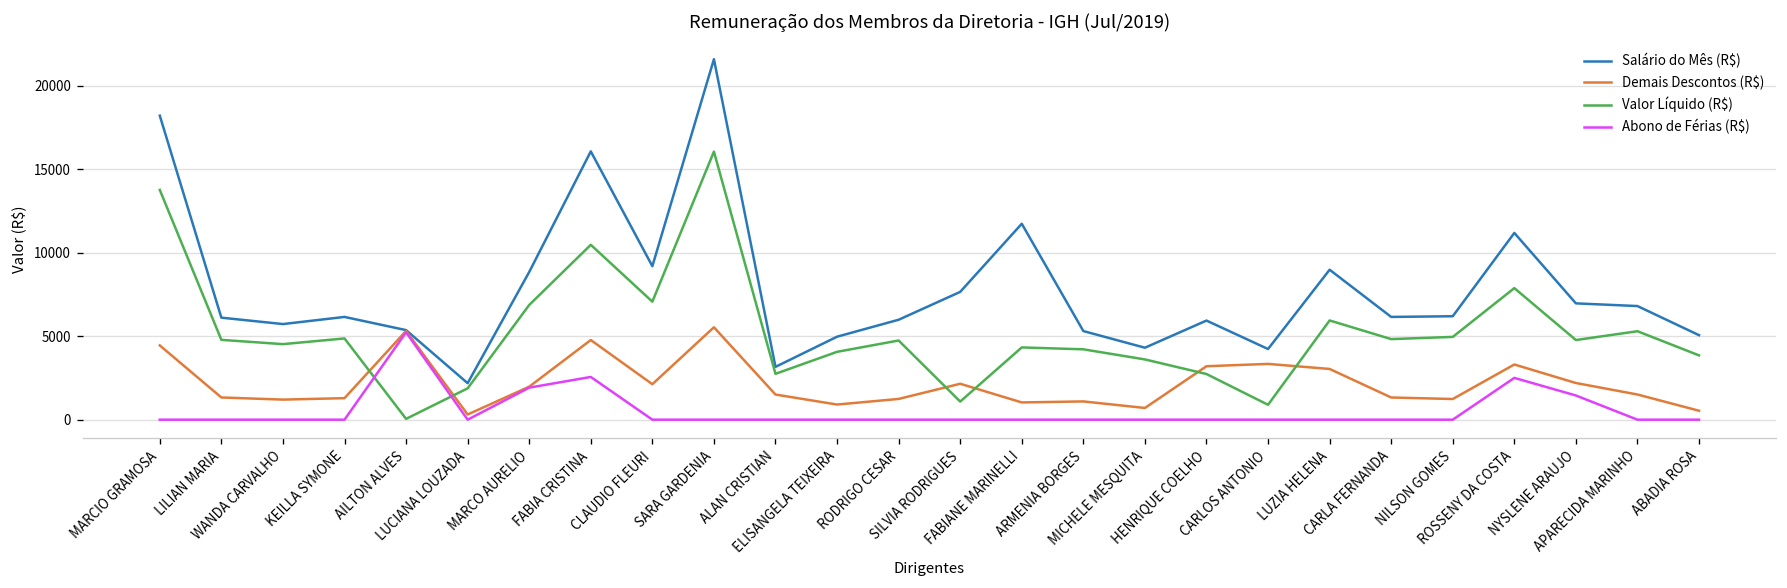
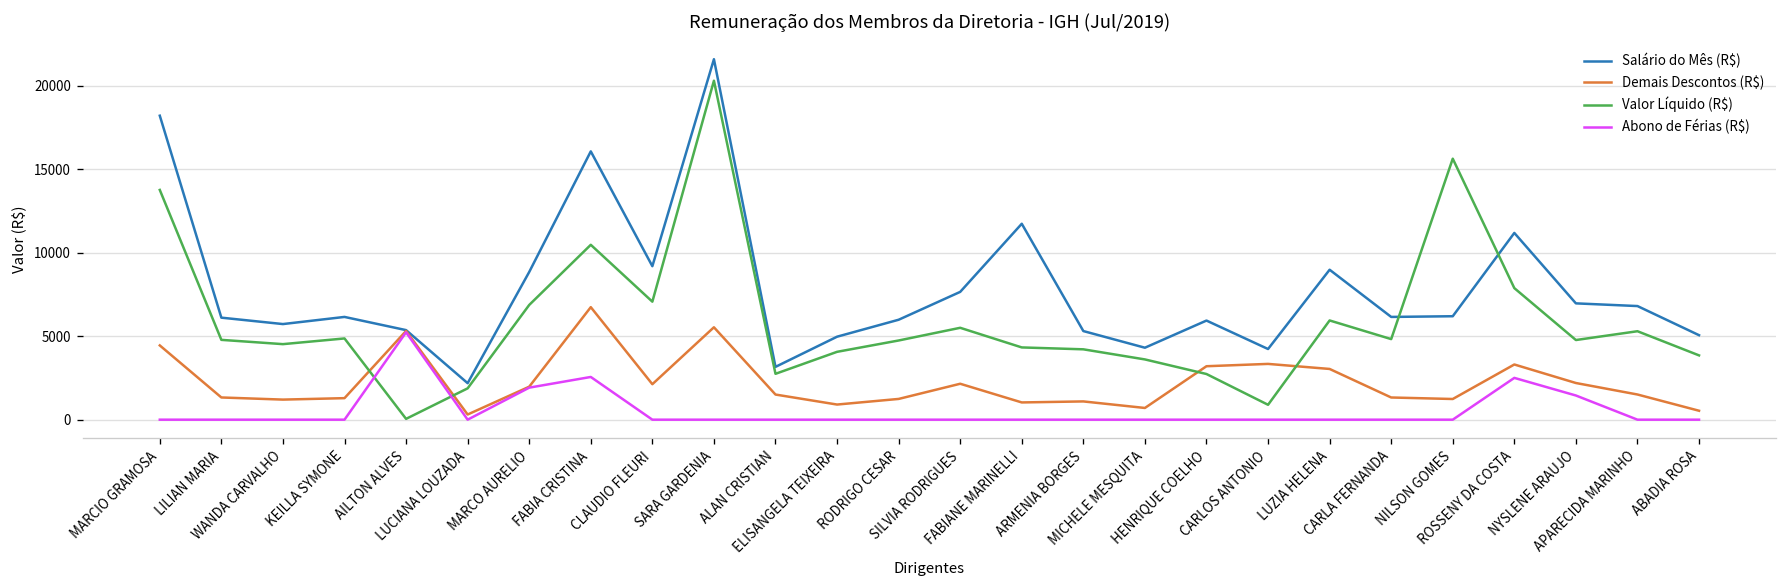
  {
    "Salário do Mês (R$)": {
      "MARCIO GRAMOSA": 18200,
      "LILIAN MARIA": 6100,
      "WANDA CARVALHO": 5700,
      "KEILLA SYMONE": 6200,
      "LUCIANA LOUZADA": 2200,
      "MARCO AURELIO": 8900,
      "FABIA CRISTINA": 16100,
      "CLAUDIO FLEURI": 9200,
      "SARA GARDENIA": 21600,
      "ALAN CRISTIAN": 3200,
      "ELISANGELA TEIXEIRA": 5000,
      "RODRIGO CESAR": 6000,
      "SILVIA RODRIGUES": 7700,
      "FABIANE MARINELLI": 11700,
      "ARMENIA BORGES": 5300,
      "MICHELE MESQUITA": 4300,
      "HENRIQUE COELHO": 5900,
      "CARLOS ANTONIO": 4200,
      "LUZIA HELENA": 9000,
      "CARLA FERNANDA": 6200,
      "NILSON GOMES": 6200,
      "ROSSENY DA COSTA": 11200,
      "NYSLENE ARAUJO": 7000,
      "APARECIDA MARINHO": 6800,
      "ABADIA ROSA": 5100
    },
    "Demais Descontos (R$)": {
      "MARCIO GRAMOSA": 4400,
      "LILIAN MARIA": 1300,
      "WANDA CARVALHO": 1200,
      "KEILLA SYMONE": 1300,
      "LUCIANA LOUZADA": 300,
-     "FABIA CRISTINA": 4800,
+     "FABIA CRISTINA": 6700,
      "CLAUDIO FLEURI": 2100,
      "SARA GARDENIA": 5500,
      "ALAN CRISTIAN": 1500,
      "ELISANGELA TEIXEIRA": 900,
      "RODRIGO CESAR": 1200,
      "SILVIA RODRIGUES": 2200,
      "FABIANE MARINELLI": 1000,
      "ARMENIA BORGES": 1100,
      "MICHELE MESQUITA": 700,
      "HENRIQUE COELHO": 3200,
      "CARLOS ANTONIO": 3300,
      "LUZIA HELENA": 3000,
      "CARLA FERNANDA": 1300,
      "NILSON GOMES": 1200,
      "ROSSENY DA COSTA": 3300,
      "NYSLENE ARAUJO": 2200,
      "APARECIDA MARINHO": 1500,
      "ABADIA ROSA": 500
    },
    "Valor Líquido (R$)": {
      "MARCIO GRAMOSA": 13800,
      "LILIAN MARIA": 4800,
      "WANDA CARVALHO": 4500,
      "KEILLA SYMONE": 4900,
      "AILTON ALVES": 0,
      "LUCIANA LOUZADA": 1900,
      "MARCO AURELIO": 6900,
      "FABIA CRISTINA": 10500,
      "CLAUDIO FLEURI": 7100,
-     "SARA GARDENIA": 16100,
+     "SARA GARDENIA": 20300,
      "ALAN CRISTIAN": 2700,
      "ELISANGELA TEIXEIRA": 4100,
      "RODRIGO CESAR": 4700,
-     "SILVIA RODRIGUES": 1100,
+     "SILVIA RODRIGUES": 5500,
      "FABIANE MARINELLI": 4300,
      "ARMENIA BORGES": 4200,
      "MICHELE MESQUITA": 3600,
      "HENRIQUE COELHO": 2700,
      "CARLOS ANTONIO": 900,
      "LUZIA HELENA": 5900,
      "CARLA FERNANDA": 4800,
-     "NILSON GOMES": 5000,
+     "NILSON GOMES": 15600,
      "ROSSENY DA COSTA": 7900,
      "NYSLENE ARAUJO": 4800,
      "APARECIDA MARINHO": 5300,
      "ABADIA ROSA": 3900
    },
    "Abono de Férias (R$)": {
      "MARCIO GRAMOSA": 0,
      "LILIAN MARIA": 0,
      "WANDA CARVALHO": 0,
      "KEILLA SYMONE": 0,
      "LUCIANA LOUZADA": 0,
      "FABIA CRISTINA": 2600,
      "CLAUDIO FLEURI": 0,
      "SARA GARDENIA": 0,
      "ALAN CRISTIAN": 0,
      "ELISANGELA TEIXEIRA": 0,
      "RODRIGO CESAR": 0,
      "SILVIA RODRIGUES": 0,
      "FABIANE MARINELLI": 0,
      "ARMENIA BORGES": 0,
      "MICHELE MESQUITA": 0,
      "HENRIQUE COELHO": 0,
      "CARLOS ANTONIO": 0,
      "LUZIA HELENA": 0,
      "CARLA FERNANDA": 0,
      "NILSON GOMES": 0,
      "ROSSENY DA COSTA": 2500,
      "NYSLENE ARAUJO": 1400,
      "APARECIDA MARINHO": 0,
      "ABADIA ROSA": 0
    }
  }
